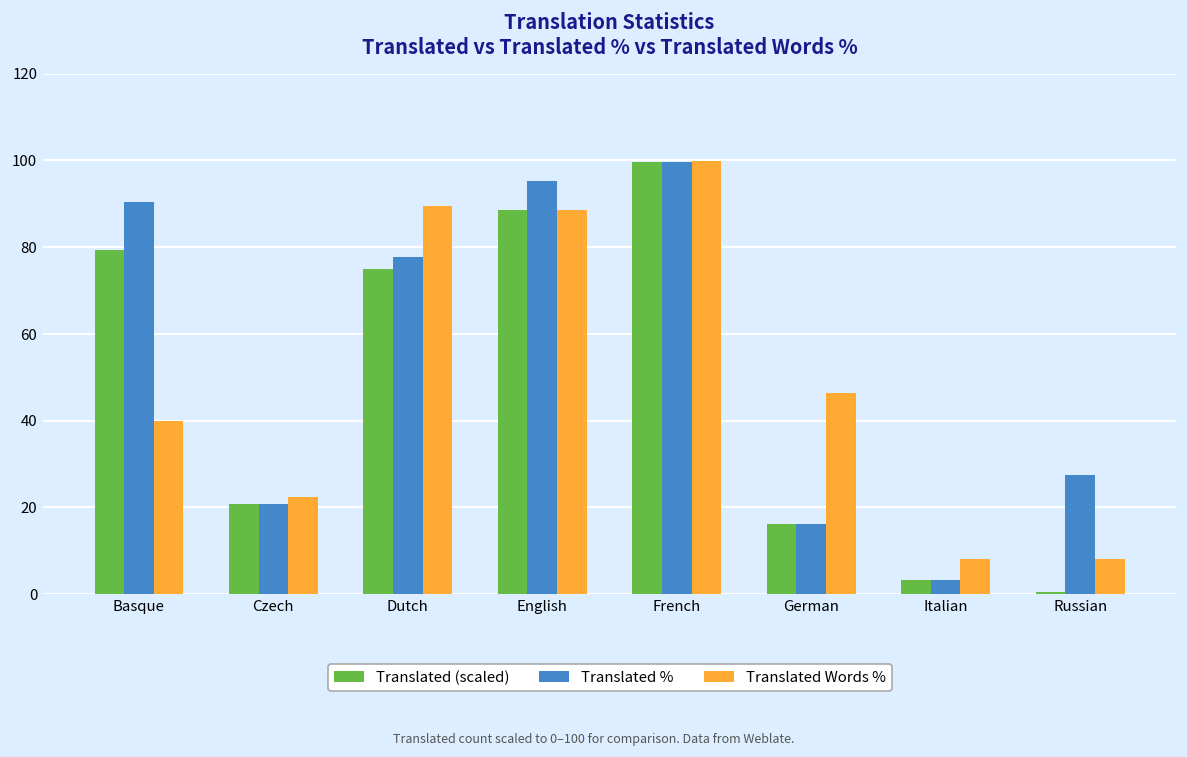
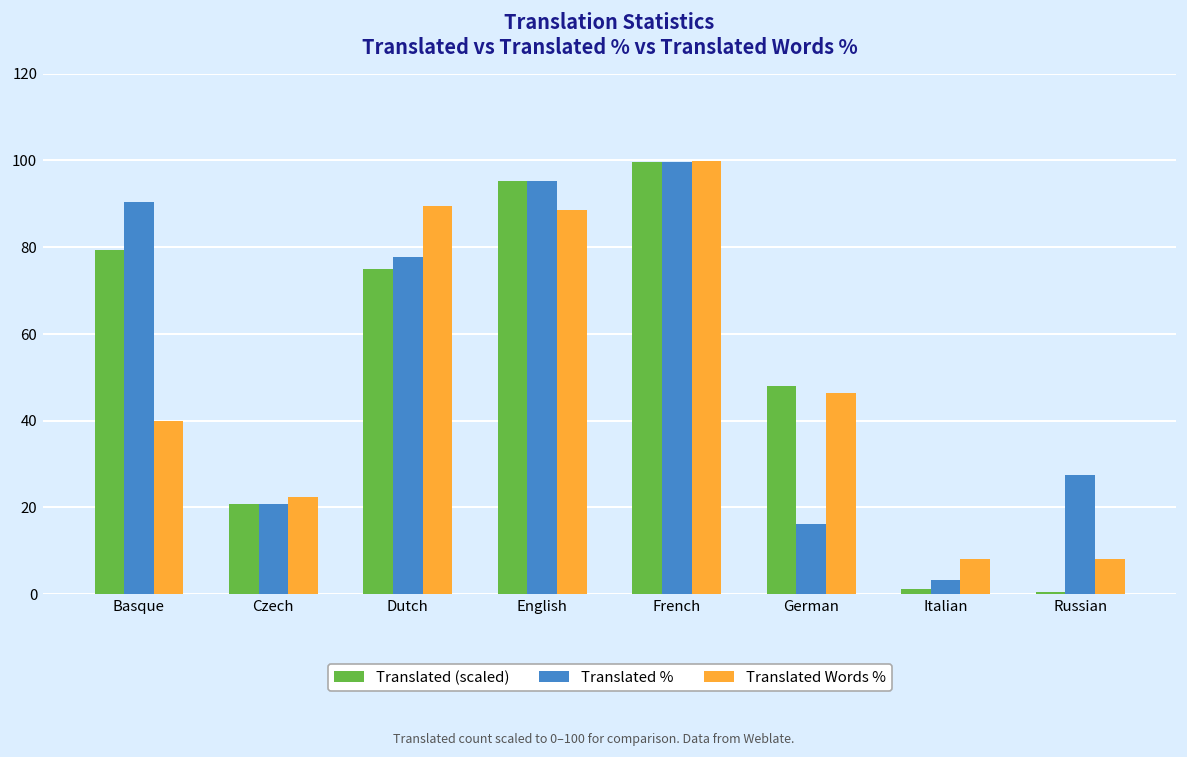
  {
    "Translated (scaled)": {
      "Basque": 79,
      "Czech": 21,
      "Dutch": 75,
-     "English": 88,
+     "English": 95,
      "French": 100,
-     "German": 16,
-     "Italian": 3
+     "German": 48,
+     "Italian": 1
    },
    "Translated %": {
      "Basque": 91,
      "Czech": 21,
      "Dutch": 78,
      "English": 95,
      "French": 100,
      "German": 16,
      "Italian": 3,
      "Russian": 28
    },
    "Translated Words %": {
      "Basque": 40,
      "Czech": 22,
      "Dutch": 89,
      "English": 89,
      "French": 100,
      "German": 46,
      "Italian": 8,
      "Russian": 8
    }
  }
